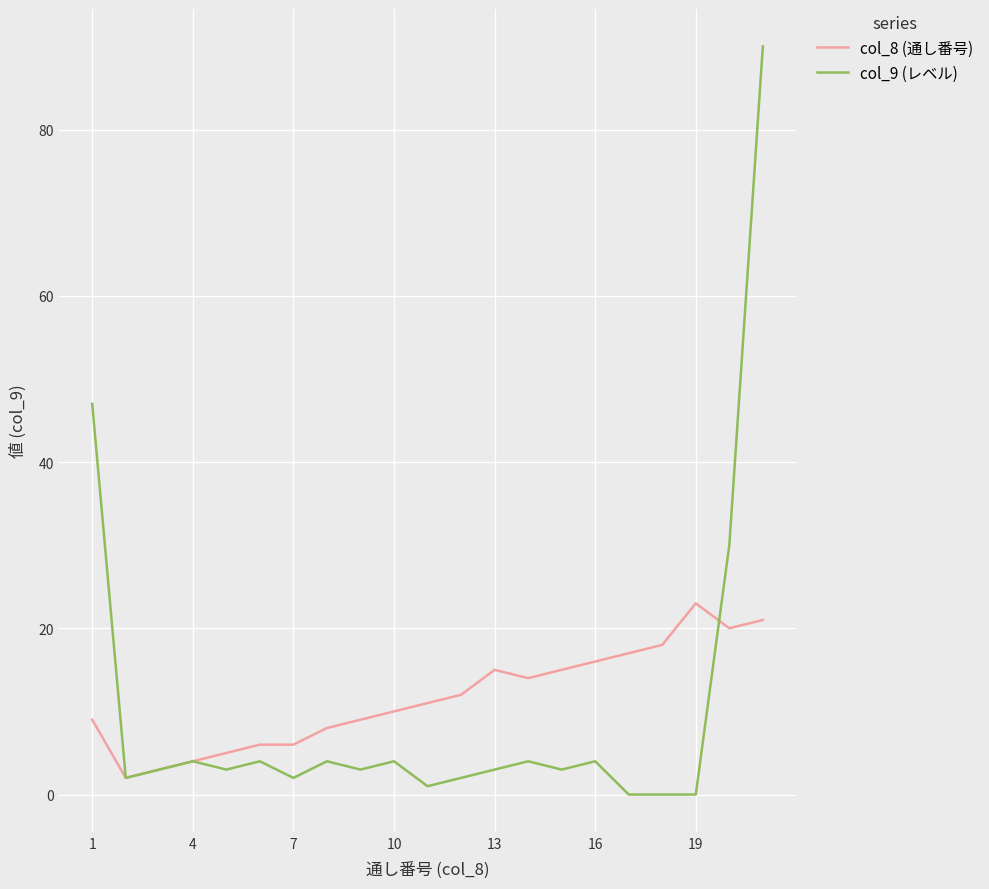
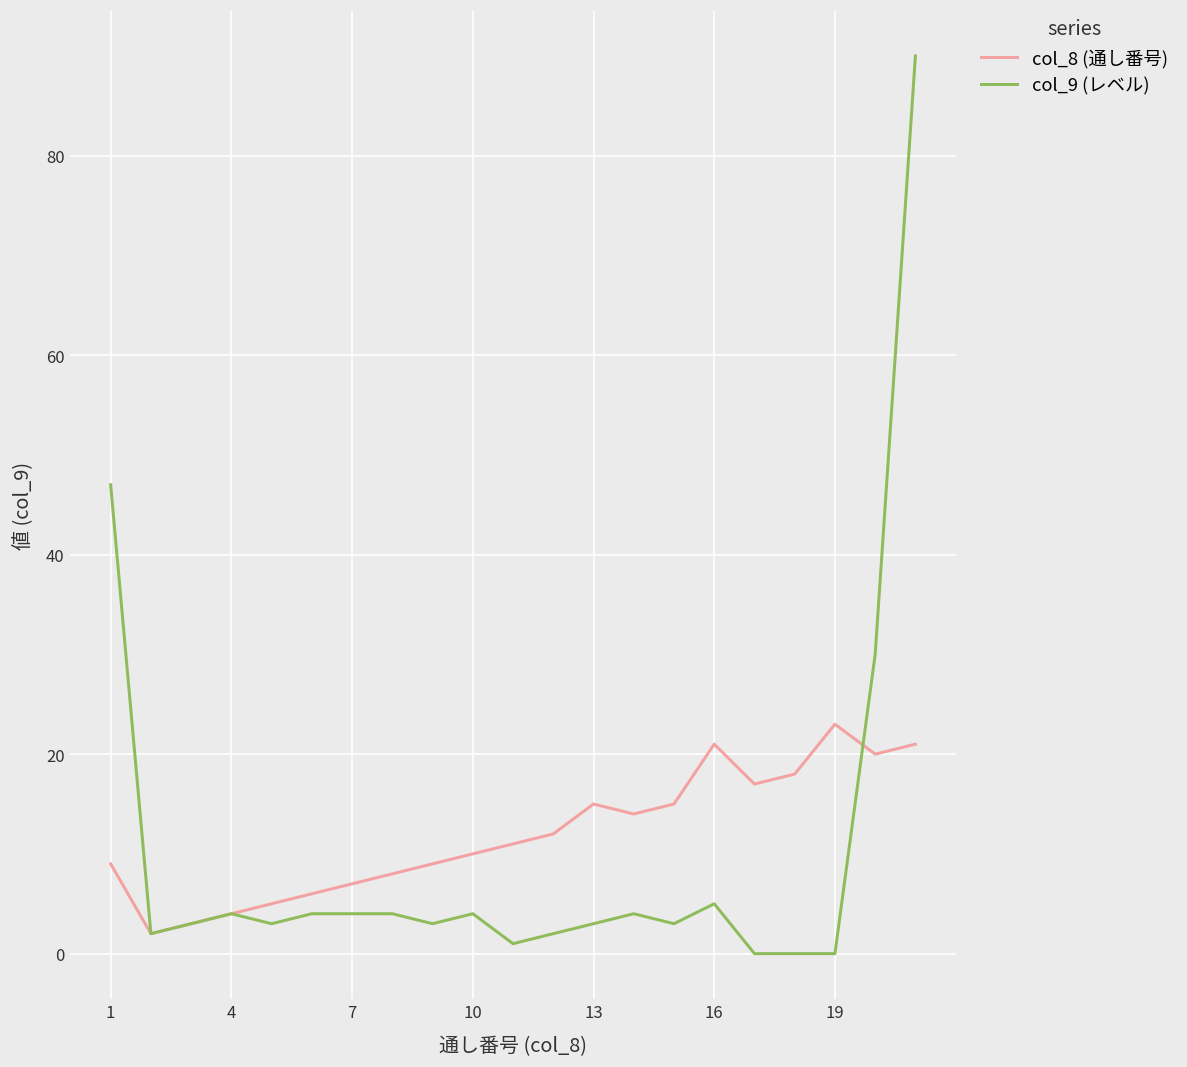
  {
    "col_8 (通し番号)": {
      "1": 9,
-     "7": 6,
+     "7": 7,
      "10": 10,
      "13": 15,
-     "16": 16,
+     "16": 21,
      "19": 23
    },
    "col_9 (レベル)": {
      "1": 47,
-     "7": 2,
+     "7": 4,
      "10": 4,
      "13": 3,
-     "16": 4,
+     "16": 5,
      "19": 0
    }
  }
